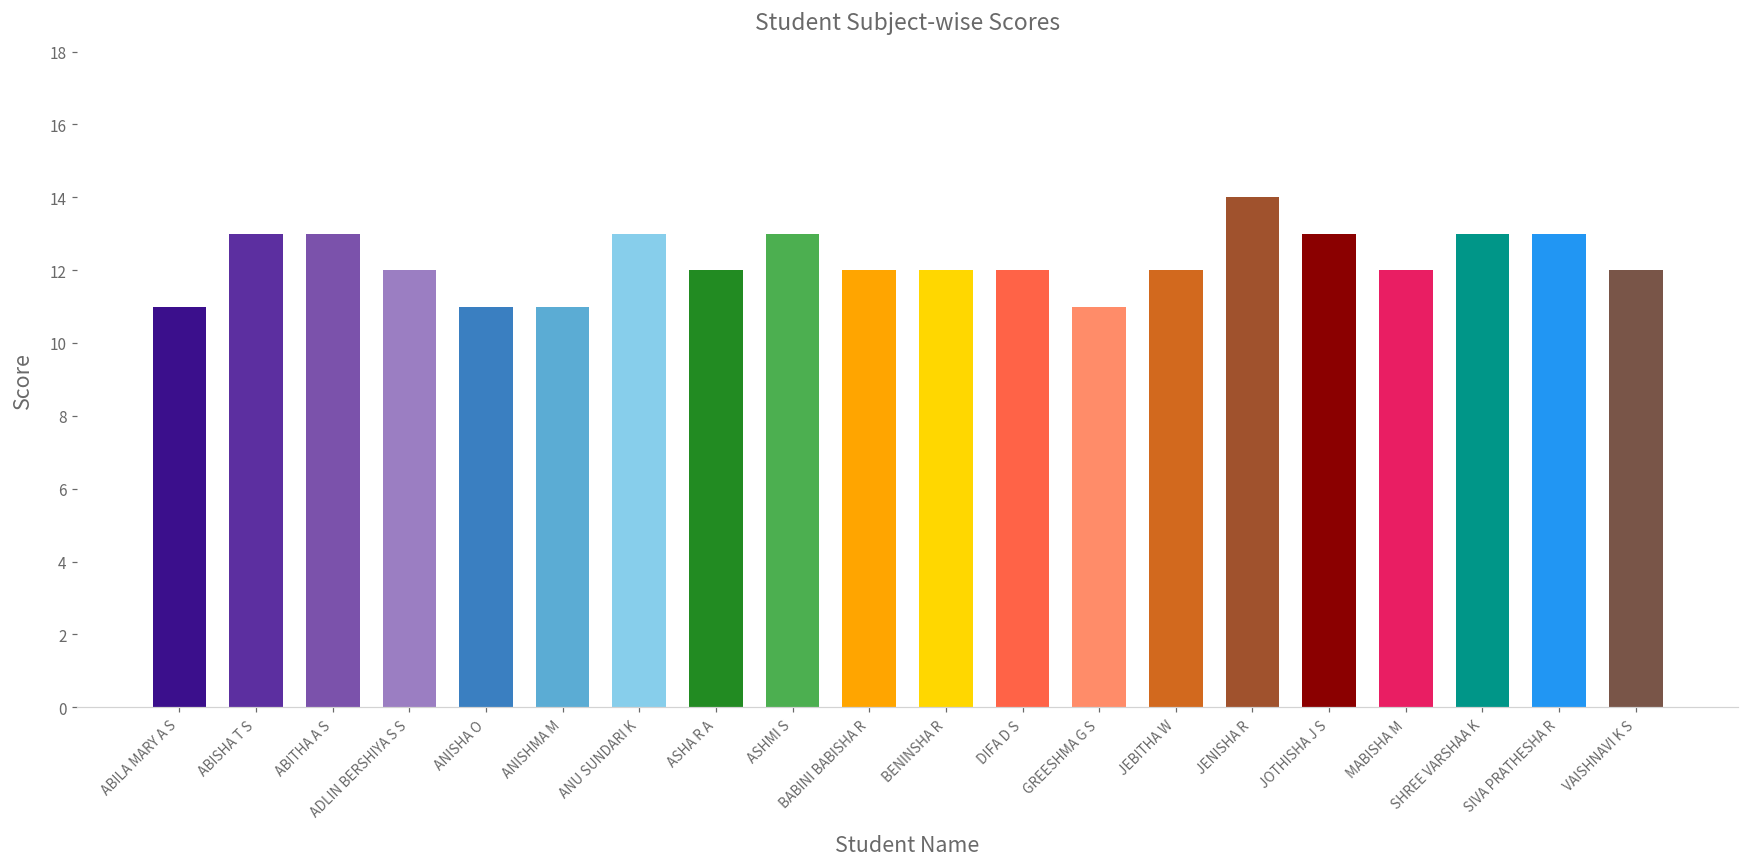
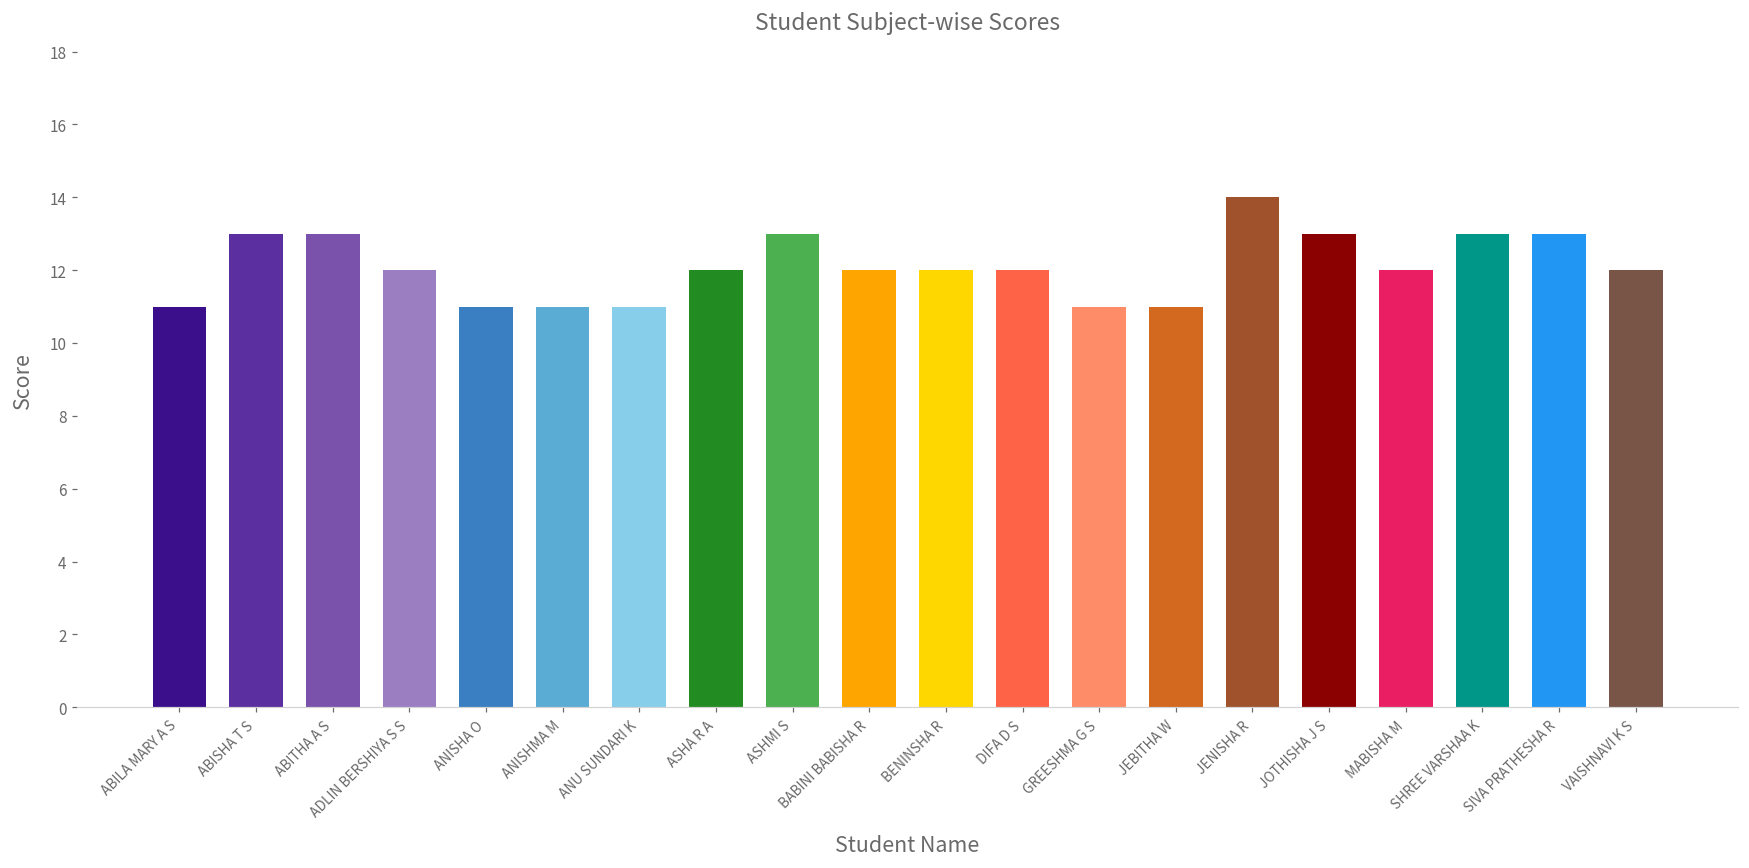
  {
    "ABILA MARY A S": 11,
    "ABISHA T S": 13,
    "ABITHA A S": 13,
    "ADLIN BERSHIYA S S": 12,
    "ANISHA O": 11,
    "ANISHMA M": 11,
-   "ANU SUNDARI K": 13,
+   "ANU SUNDARI K": 11,
    "ASHA R A": 12,
    "ASHMI S": 13,
    "BABINI BABISHA R": 12,
    "BENINSHA R": 12,
    "DIFA D S": 12,
    "GREESHMA G S": 11,
-   "JEBITHA W": 12,
+   "JEBITHA W": 11,
    "JENISHA R": 14,
    "JOTHISHA J S": 13,
    "MABISHA M": 12,
    "SHREE VARSHAA K": 13,
    "SIVA PRATHESHA R": 13,
    "VAISHNAVI K S": 12
  }
